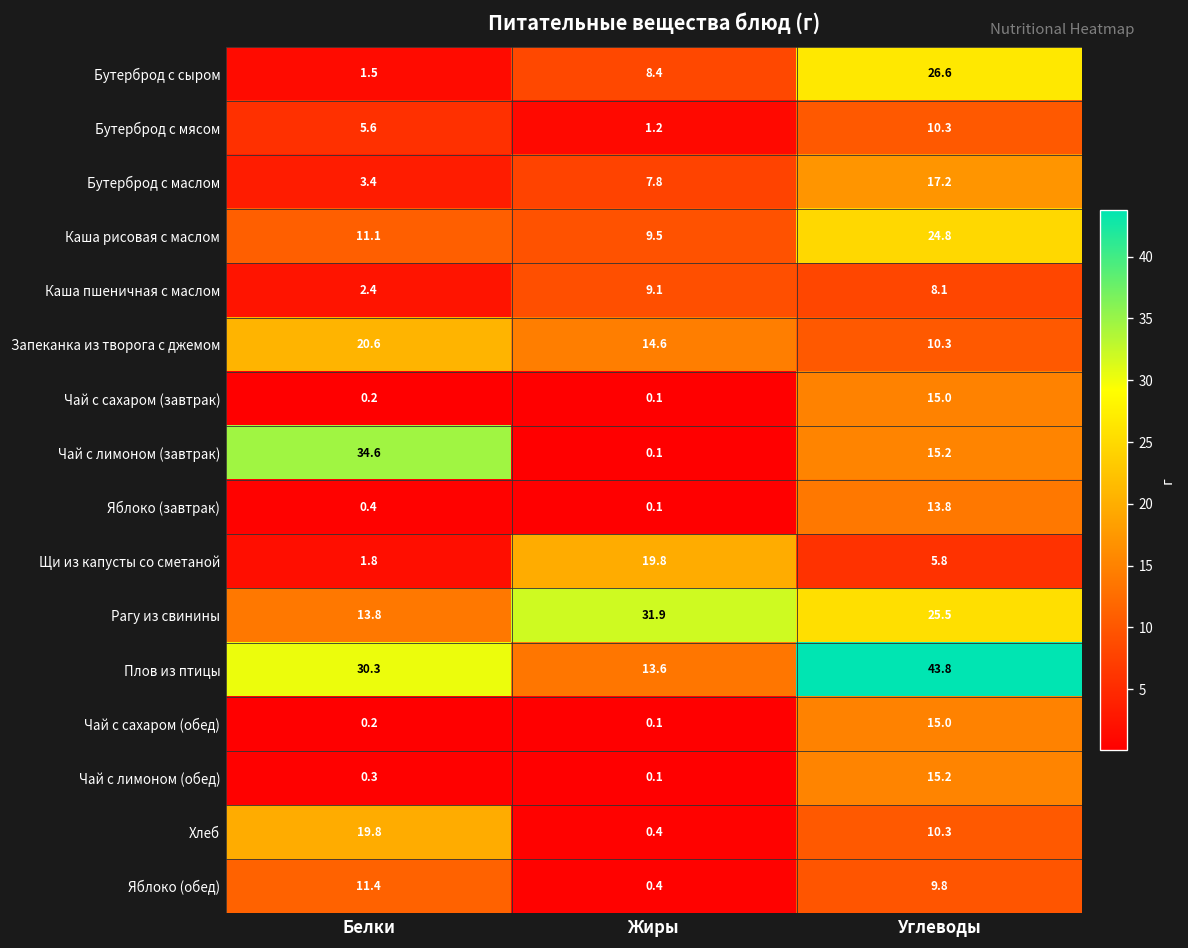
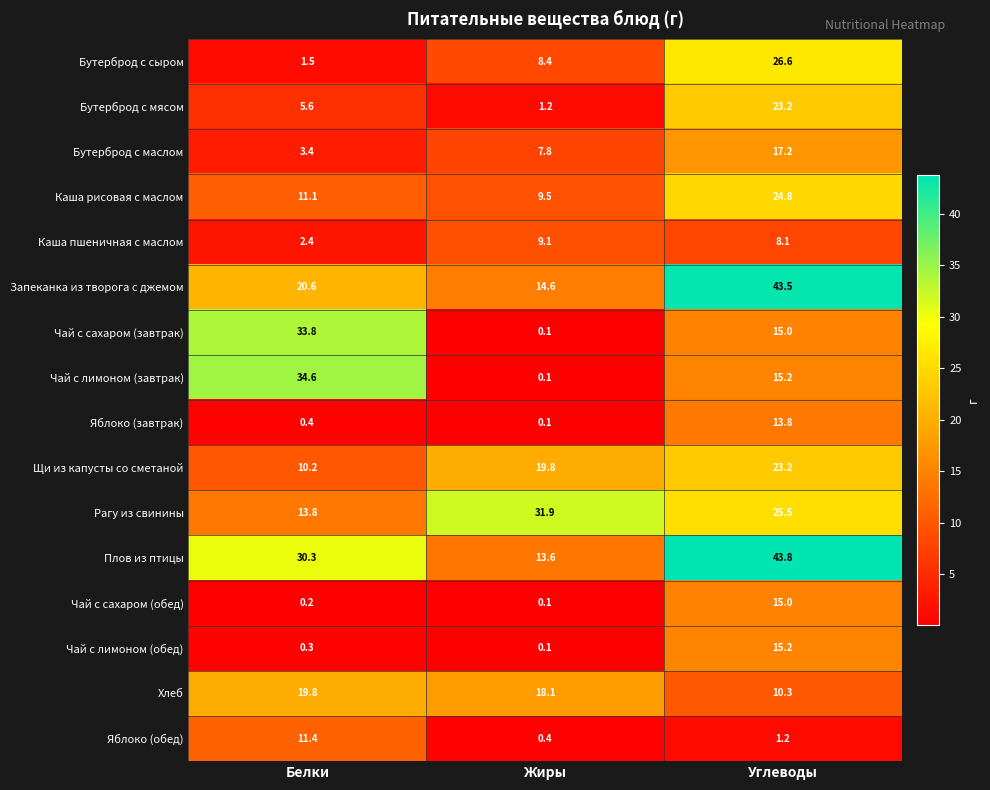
  {
    "Бутерброд с сыром": {
      "Белки": 1.5,
      "Жиры": 8.4,
      "Углеводы": 26.6
    },
    "Бутерброд с мясом": {
      "Белки": 5.6,
      "Жиры": 1.2,
-     "Углеводы": 10.3
+     "Углеводы": 23.2
    },
    "Бутерброд с маслом": {
      "Белки": 3.4,
      "Жиры": 7.8,
      "Углеводы": 17.2
    },
    "Каша рисовая с маслом": {
      "Белки": 11.1,
      "Жиры": 9.5,
      "Углеводы": 24.8
    },
    "Каша пшеничная с маслом": {
      "Белки": 2.4,
      "Жиры": 9.1,
      "Углеводы": 8.1
    },
    "Запеканка из творога с джемом": {
      "Белки": 20.6,
      "Жиры": 14.6,
-     "Углеводы": 10.3
+     "Углеводы": 43.5
    },
    "Чай с сахаром (завтрак)": {
-     "Белки": 0.2,
+     "Белки": 33.8,
      "Жиры": 0.1,
      "Углеводы": 15.0
    },
    "Чай с лимоном (завтрак)": {
      "Белки": 34.6,
      "Жиры": 0.1,
      "Углеводы": 15.2
    },
    "Яблоко (завтрак)": {
      "Белки": 0.4,
      "Жиры": 0.1,
      "Углеводы": 13.8
    },
    "Щи из капусты со сметаной": {
-     "Белки": 1.8,
+     "Белки": 10.2,
      "Жиры": 19.8,
-     "Углеводы": 5.8
+     "Углеводы": 23.2
    },
    "Рагу из свинины": {
      "Белки": 13.8,
      "Жиры": 31.9,
      "Углеводы": 25.5
    },
    "Плов из птицы": {
      "Белки": 30.3,
      "Жиры": 13.6,
      "Углеводы": 43.8
    },
    "Чай с сахаром (обед)": {
      "Белки": 0.2,
      "Жиры": 0.1,
      "Углеводы": 15.0
    },
    "Чай с лимоном (обед)": {
      "Белки": 0.3,
      "Жиры": 0.1,
      "Углеводы": 15.2
    },
    "Хлеб": {
      "Белки": 19.8,
-     "Жиры": 0.4,
+     "Жиры": 18.1,
      "Углеводы": 10.3
    },
    "Яблоко (обед)": {
      "Белки": 11.4,
      "Жиры": 0.4,
-     "Углеводы": 9.8
+     "Углеводы": 1.2
    }
  }
